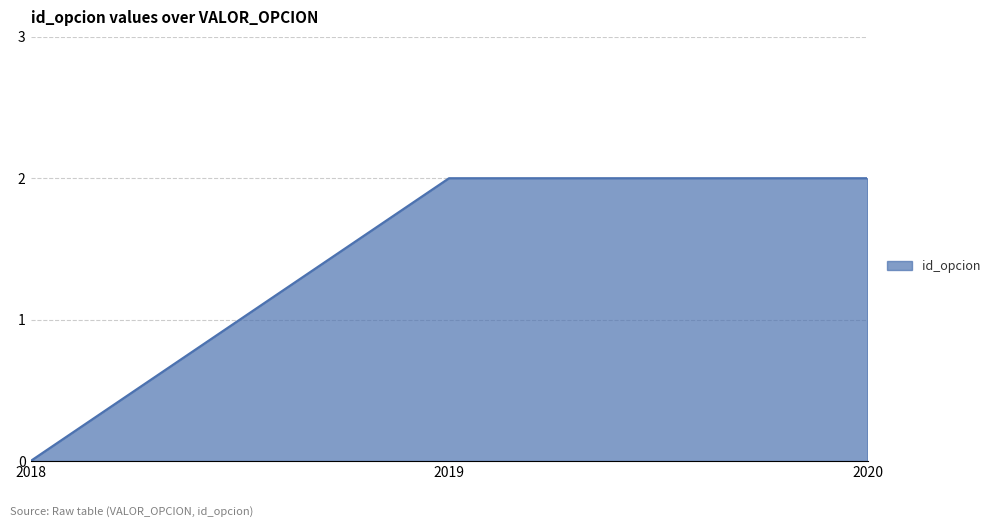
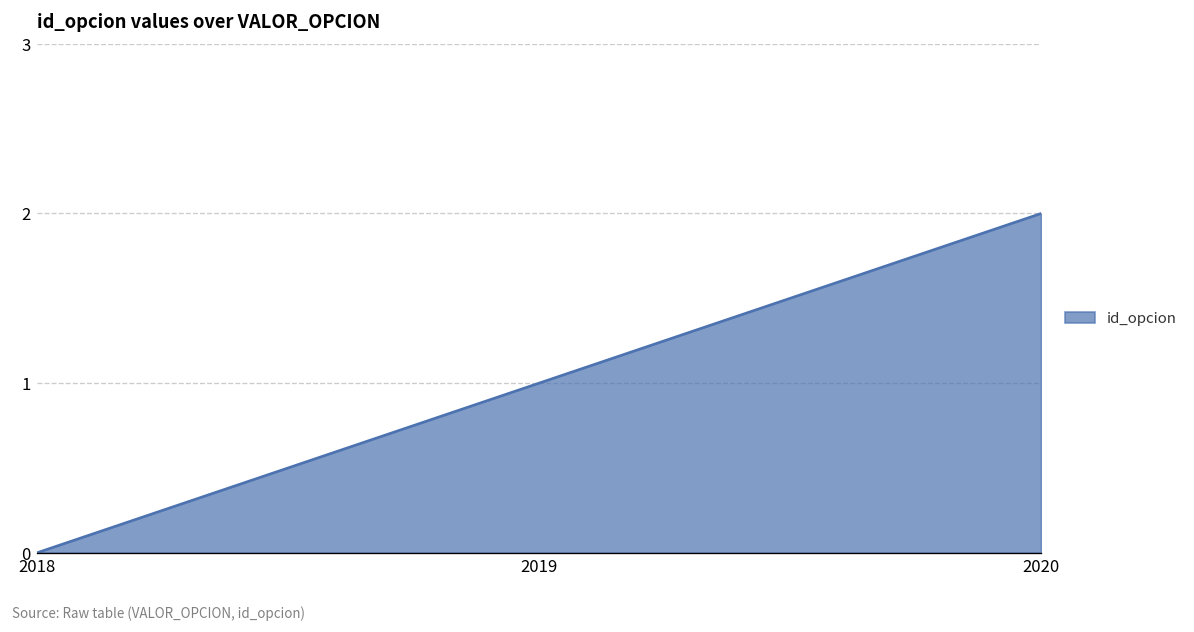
  {
    "2018": 0,
-   "2019": 2,
+   "2019": 1,
    "2020": 2
  }
